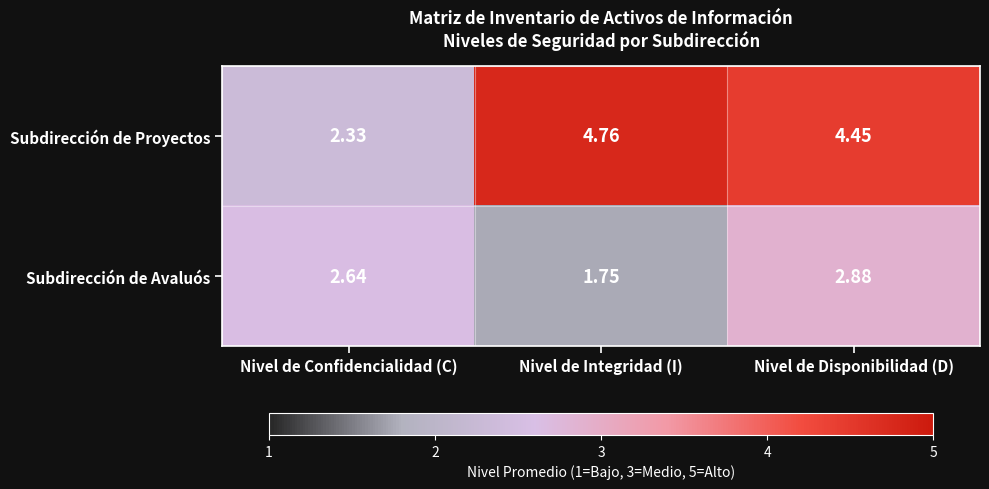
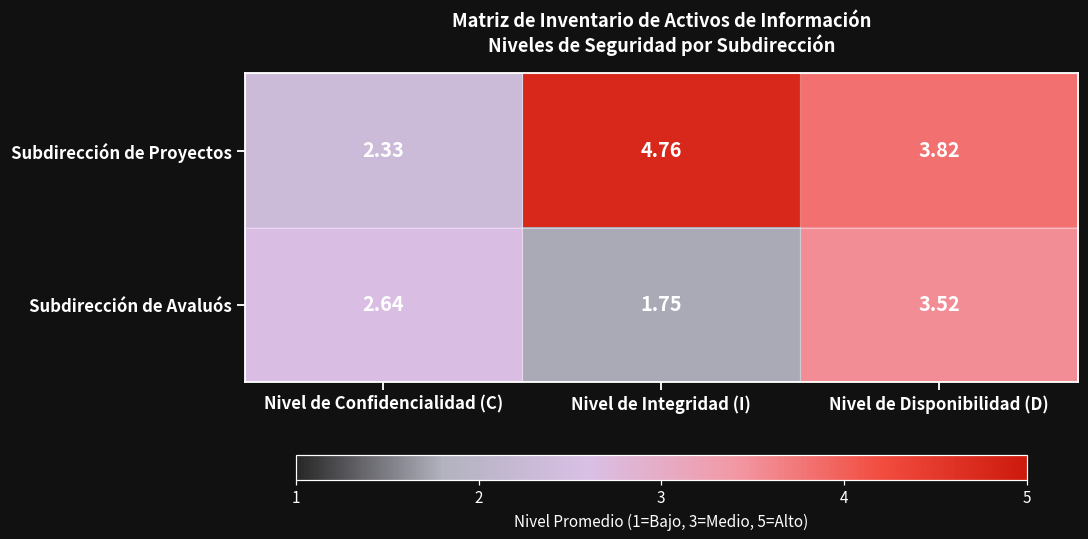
  {
    "Subdirección de Proyectos": {
      "Nivel de Confidencialidad (C)": 2.33,
      "Nivel de Integridad (I)": 4.76,
-     "Nivel de Disponibilidad (D)": 4.45
+     "Nivel de Disponibilidad (D)": 3.82
    },
    "Subdirección de Avaluós": {
      "Nivel de Confidencialidad (C)": 2.64,
      "Nivel de Integridad (I)": 1.75,
-     "Nivel de Disponibilidad (D)": 2.88
+     "Nivel de Disponibilidad (D)": 3.52
    }
  }
